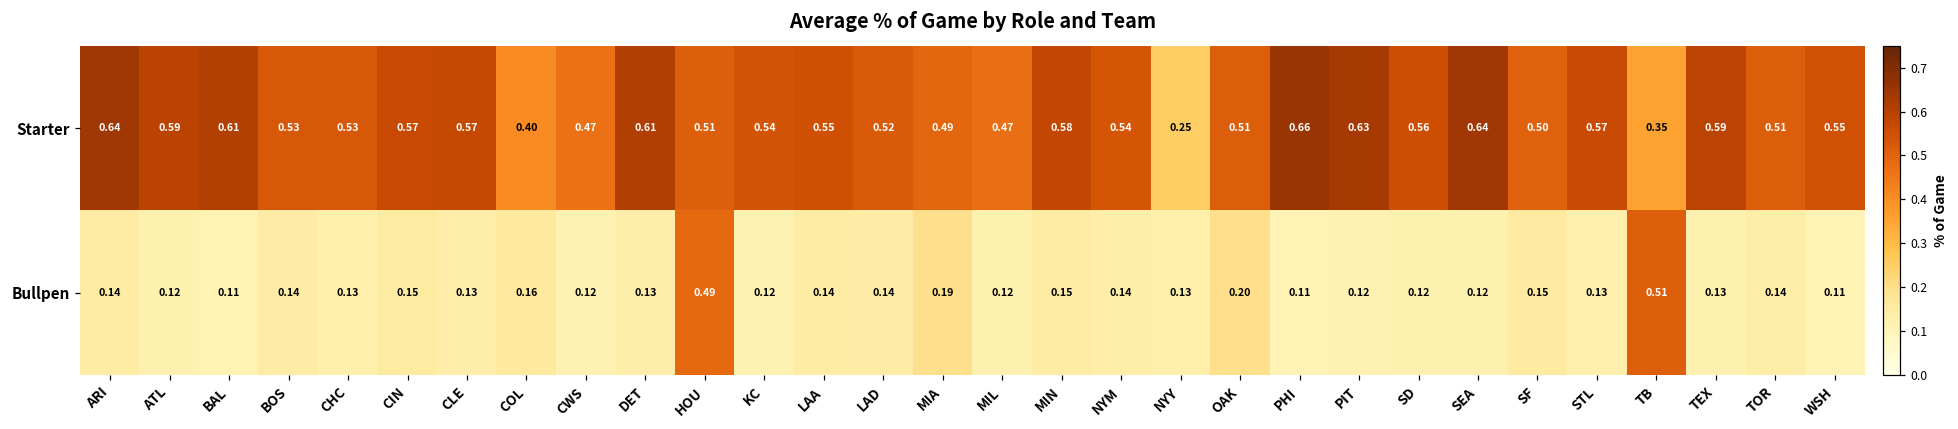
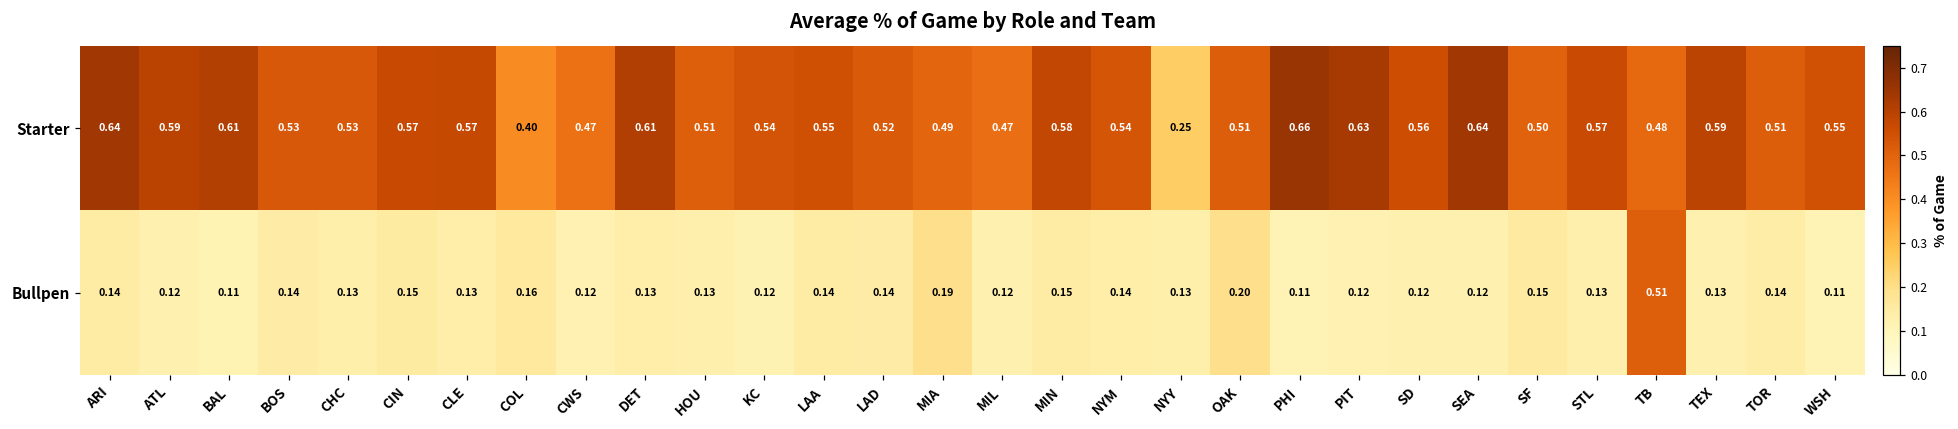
  {
    "Starter": {
      "ARI": 0.64,
      "ATL": 0.59,
      "BAL": 0.61,
      "BOS": 0.53,
      "CHC": 0.53,
      "CIN": 0.57,
      "CLE": 0.57,
      "COL": 0.40,
      "CWS": 0.47,
      "DET": 0.61,
      "HOU": 0.51,
      "KC": 0.54,
      "LAA": 0.55,
      "LAD": 0.52,
      "MIA": 0.49,
      "MIL": 0.47,
      "MIN": 0.58,
      "NYM": 0.54,
      "NYY": 0.25,
      "OAK": 0.51,
      "PHI": 0.66,
      "PIT": 0.63,
      "SD": 0.56,
      "SEA": 0.64,
      "SF": 0.50,
      "STL": 0.57,
-     "TB": 0.35,
+     "TB": 0.48,
      "TEX": 0.59,
      "TOR": 0.51,
      "WSH": 0.55
    },
    "Bullpen": {
      "ARI": 0.14,
      "ATL": 0.12,
      "BAL": 0.11,
      "BOS": 0.14,
      "CHC": 0.13,
      "CIN": 0.15,
      "CLE": 0.13,
      "COL": 0.16,
      "CWS": 0.12,
      "DET": 0.13,
-     "HOU": 0.49,
+     "HOU": 0.13,
      "KC": 0.12,
      "LAA": 0.14,
      "LAD": 0.14,
      "MIA": 0.19,
      "MIL": 0.12,
      "MIN": 0.15,
      "NYM": 0.14,
      "NYY": 0.13,
      "OAK": 0.20,
      "PHI": 0.11,
      "PIT": 0.12,
      "SD": 0.12,
      "SEA": 0.12,
      "SF": 0.15,
      "STL": 0.13,
      "TB": 0.51,
      "TEX": 0.13,
      "TOR": 0.14,
      "WSH": 0.11
    }
  }
